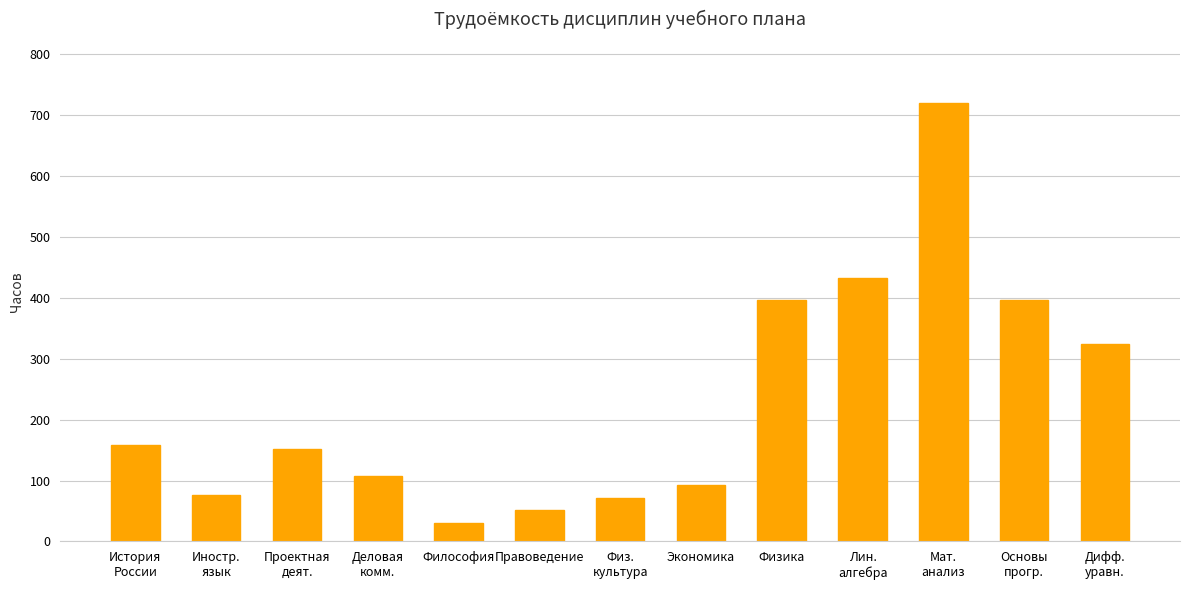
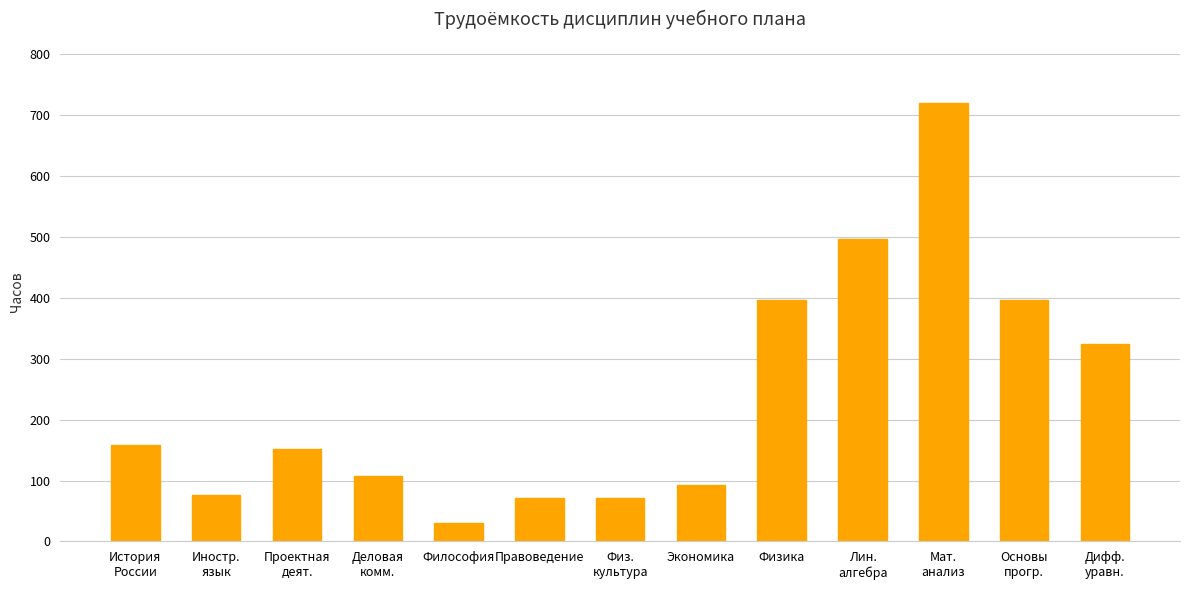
  {
    "История России": 160,
    "Иностр. язык": 80,
    "Проектная деят.": 150,
    "Деловая комм.": 110,
    "Философия": 30,
-   "Правоведение": 50,
+   "Правоведение": 70,
    "Физ. культура": 70,
    "Экономика": 90,
    "Физика": 400,
-   "Лин. алгебра": 430,
+   "Лин. алгебра": 500,
    "Мат. анализ": 720,
    "Основы прогр.": 400,
    "Дифф. уравн.": 320
  }
